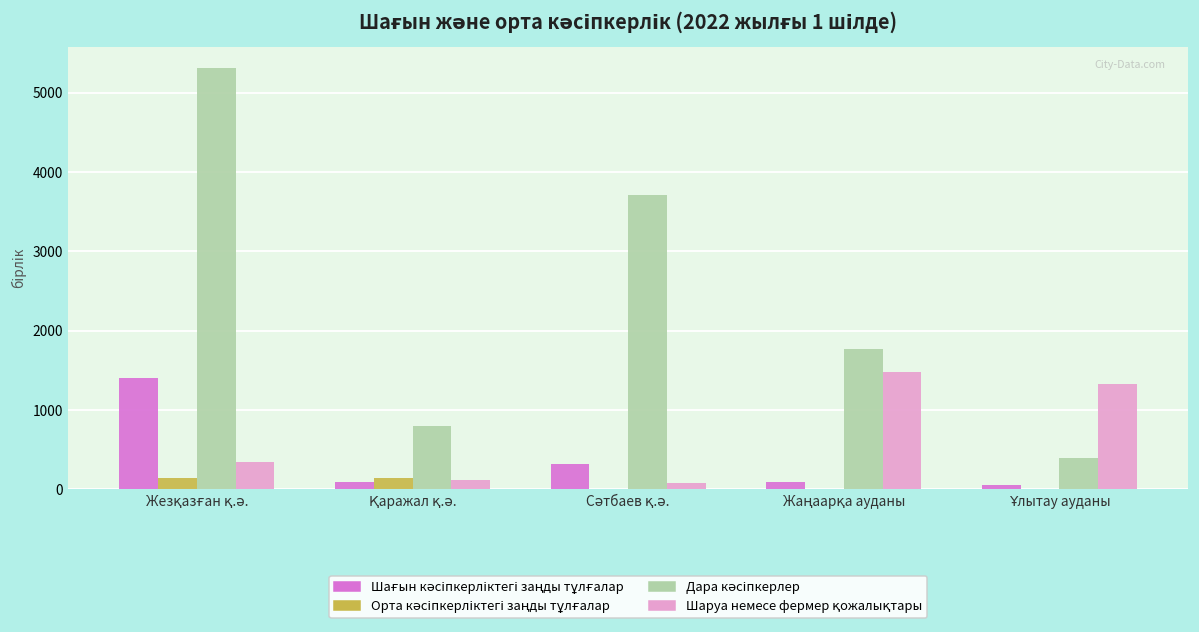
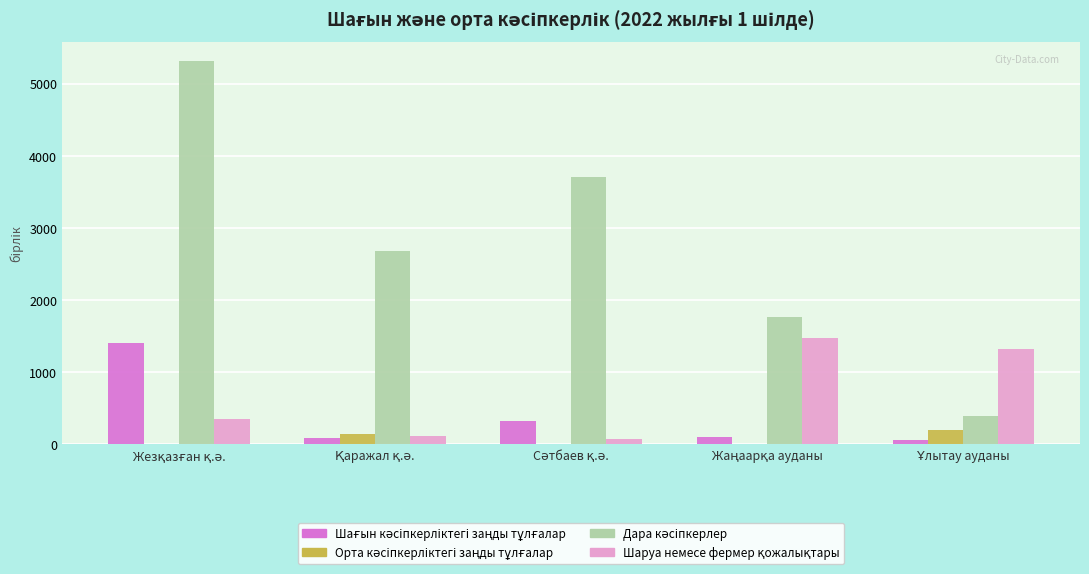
  {
    "Орта кәсіпкерліктегі заңды тұлғалар": {
-     "Жезқазған қ.ә.": 100,
+     "Жезқазған қ.ә.": 0,
      "Қаражал қ.ә.": 100,
      "Жаңаарқа ауданы": 0,
-     "Ұлытау ауданы": 0
+     "Ұлытау ауданы": 200
    },
    "Дара кәсіпкерлер": {
      "Жезқазған қ.ә.": 5300,
-     "Қаражал қ.ә.": 800,
+     "Қаражал қ.ә.": 2700,
      "Сәтбаев қ.ә.": 3700,
      "Жаңаарқа ауданы": 1800,
      "Ұлытау ауданы": 400
    }
  }
